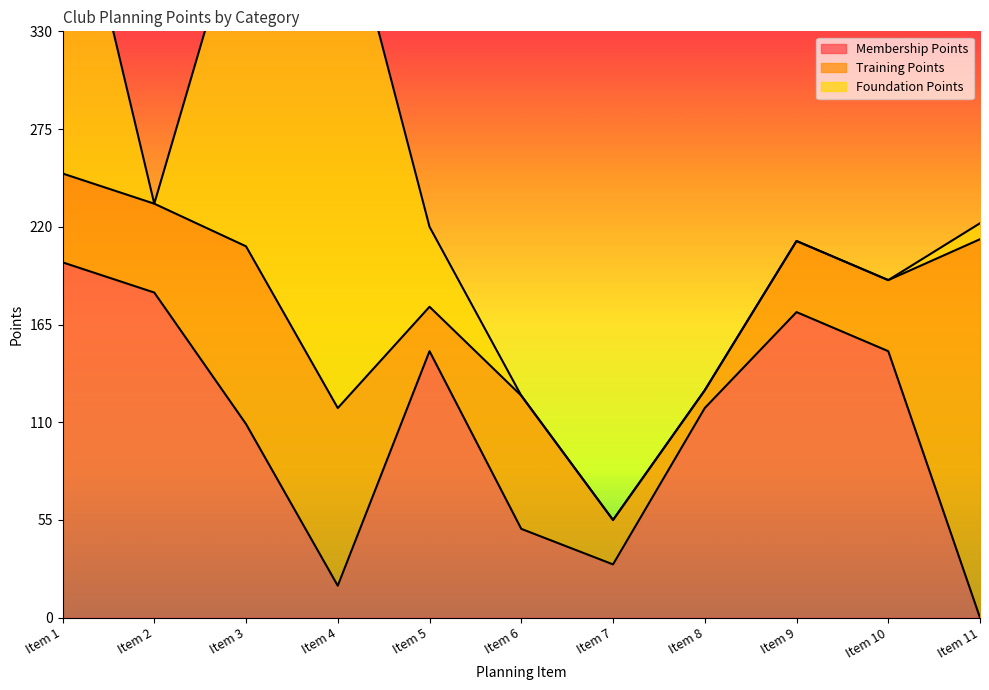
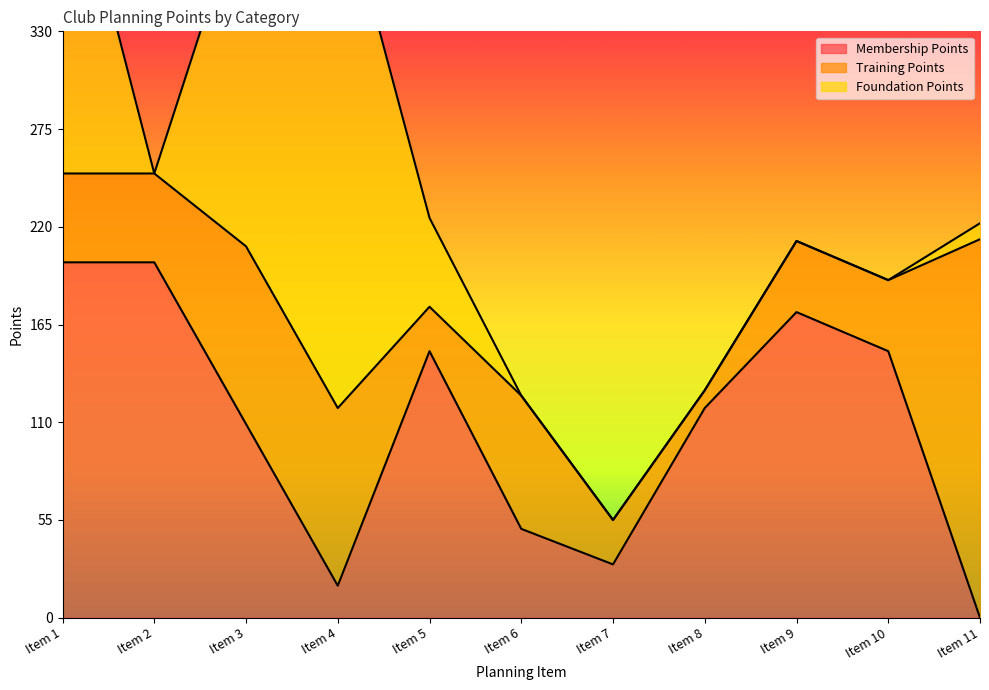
  {
    "Membership Points": {
      "Item 1": 200,
-     "Item 2": 183,
+     "Item 2": 200,
      "Item 3": 109,
      "Item 4": 18,
      "Item 5": 150,
      "Item 6": 50,
      "Item 7": 30,
      "Item 8": 118,
      "Item 9": 172,
      "Item 10": 150,
      "Item 11": 0
    },
    "Training Points": {
      "Item 1": 50,
      "Item 3": 100,
      "Item 4": 100,
      "Item 5": 25,
      "Item 11": 213
    },
    "Foundation Points": {
-     "Item 5": 45,
+     "Item 5": 50,
      "Item 11": 9
    }
  }
